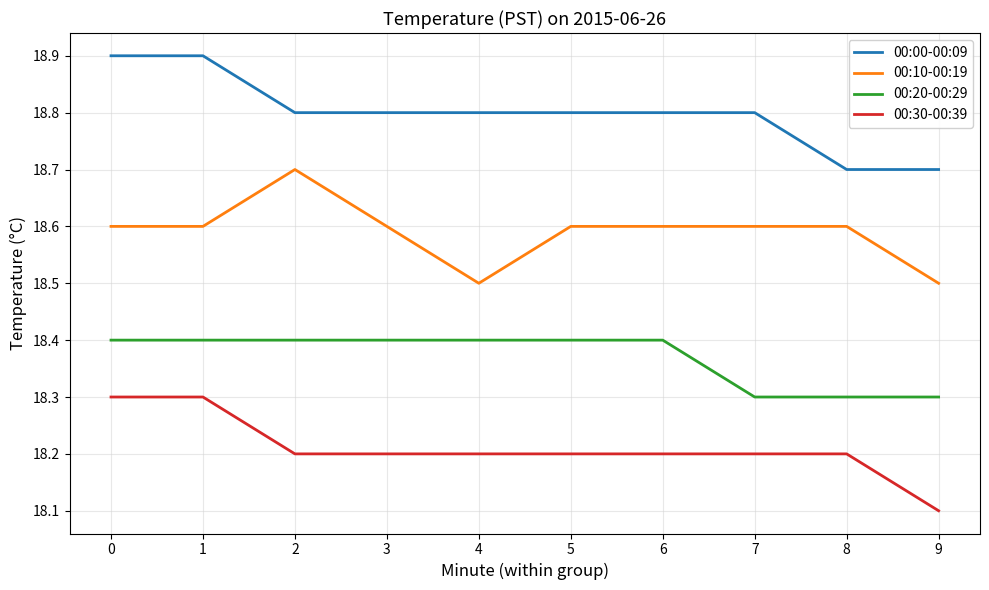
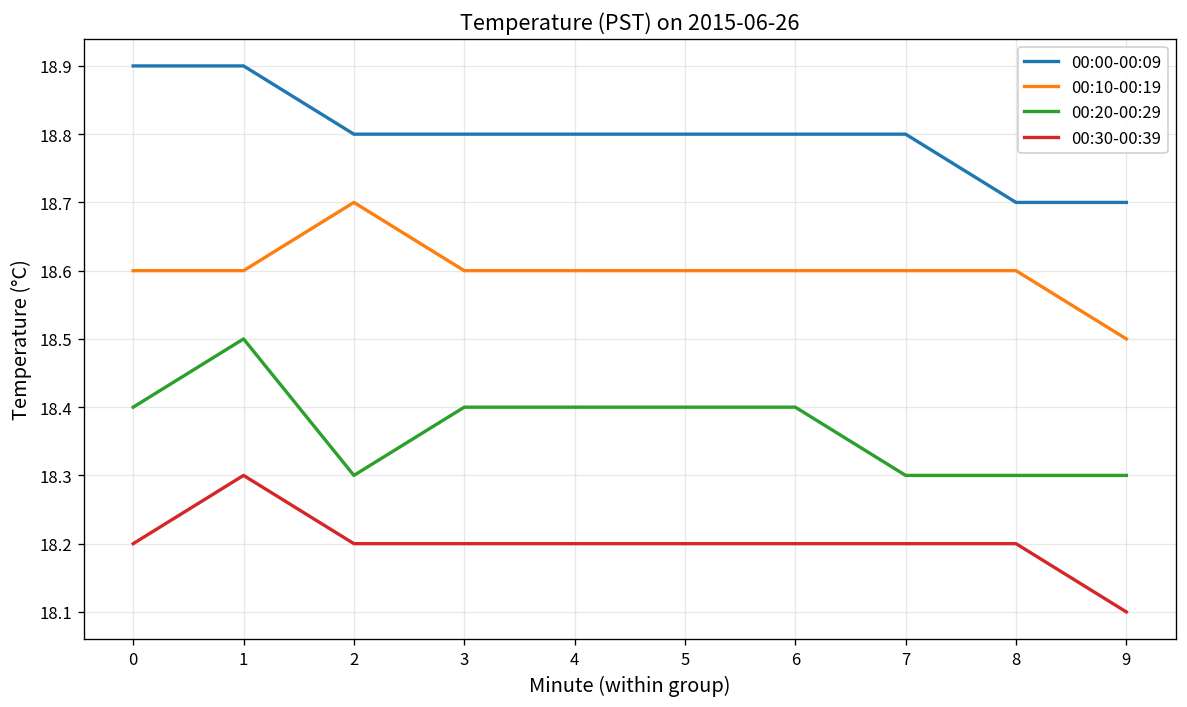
  {
    "00:00-00:09": {
      "0": 18.9,
      "1": 18.9,
      "2": 18.8,
      "3": 18.8,
      "4": 18.8,
      "5": 18.8,
      "6": 18.8,
      "7": 18.8,
      "8": 18.7,
      "9": 18.7
    },
    "00:10-00:19": {
      "0": 18.6,
      "1": 18.6,
      "2": 18.7,
      "3": 18.6,
-     "4": 18.5,
+     "4": 18.6,
      "5": 18.6,
      "6": 18.6,
      "7": 18.6,
      "8": 18.6,
      "9": 18.5
    },
    "00:20-00:29": {
      "0": 18.4,
-     "1": 18.4,
-     "2": 18.4,
+     "1": 18.5,
+     "2": 18.3,
      "3": 18.4,
      "4": 18.4,
      "5": 18.4,
      "6": 18.4,
      "7": 18.3,
      "8": 18.3,
      "9": 18.3
    },
    "00:30-00:39": {
-     "0": 18.3,
+     "0": 18.2,
      "1": 18.3,
      "2": 18.2,
      "3": 18.2,
      "4": 18.2,
      "5": 18.2,
      "6": 18.2,
      "7": 18.2,
      "8": 18.2,
      "9": 18.1
    }
  }
